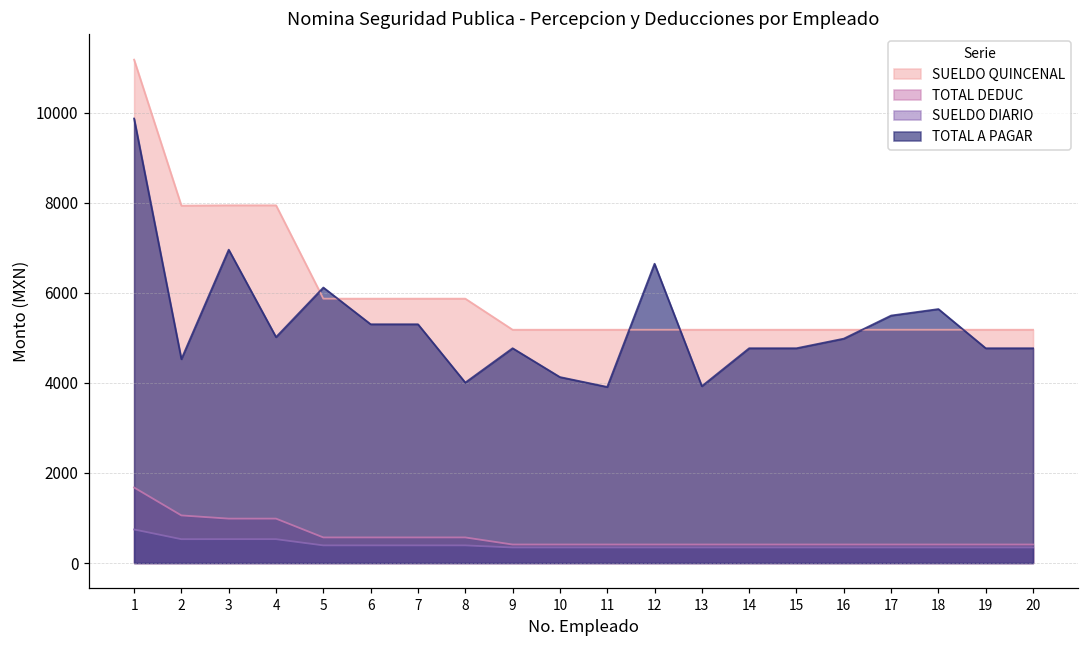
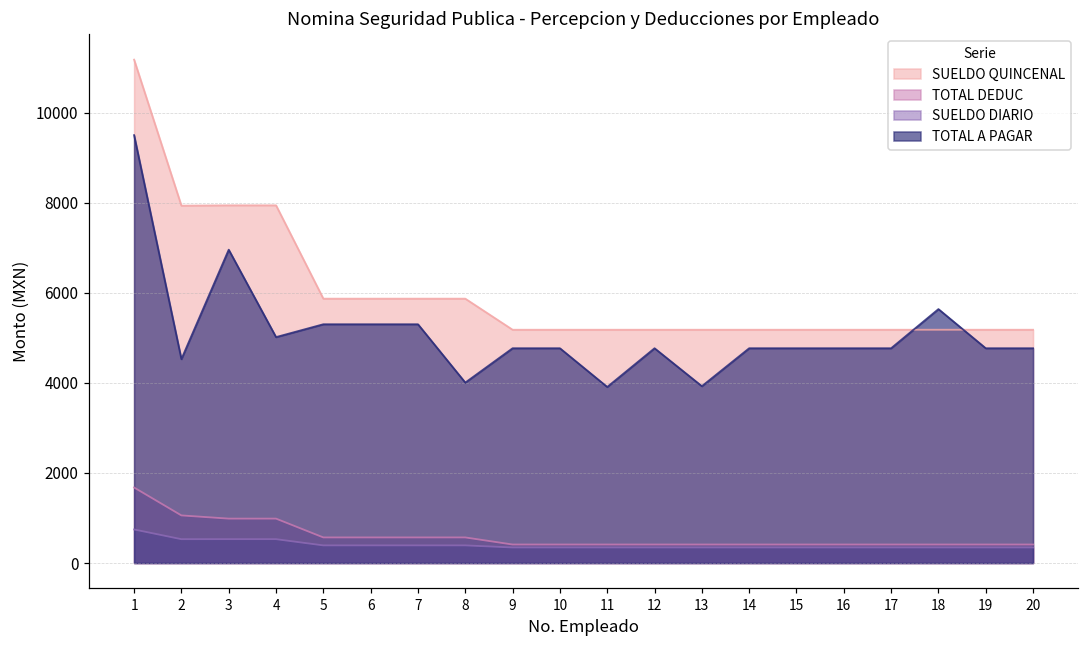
  {
    "TOTAL A PAGAR": {
-     "1": 9900,
+     "1": 9500,
      "2": 4500,
      "3": 7000,
      "4": 5000,
-     "5": 6100,
+     "5": 5300,
      "6": 5300,
      "7": 5300,
      "8": 4000,
      "9": 4800,
-     "10": 4100,
+     "10": 4800,
      "11": 3900,
-     "12": 6600,
+     "12": 4800,
      "13": 3900,
      "14": 4800,
      "15": 4800,
-     "16": 5000,
-     "17": 5500,
+     "16": 4800,
+     "17": 4800,
      "18": 5600,
      "19": 4800,
      "20": 4800
    }
  }
